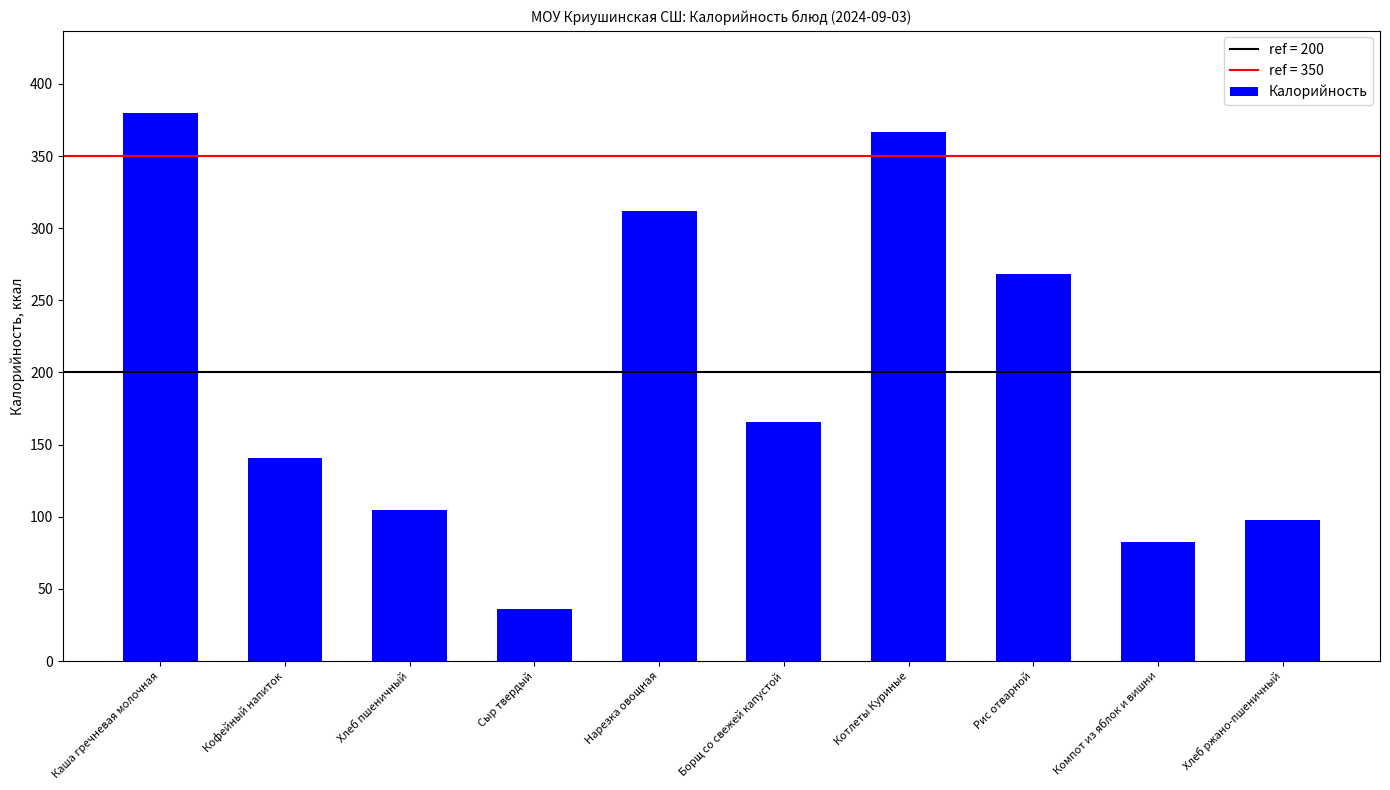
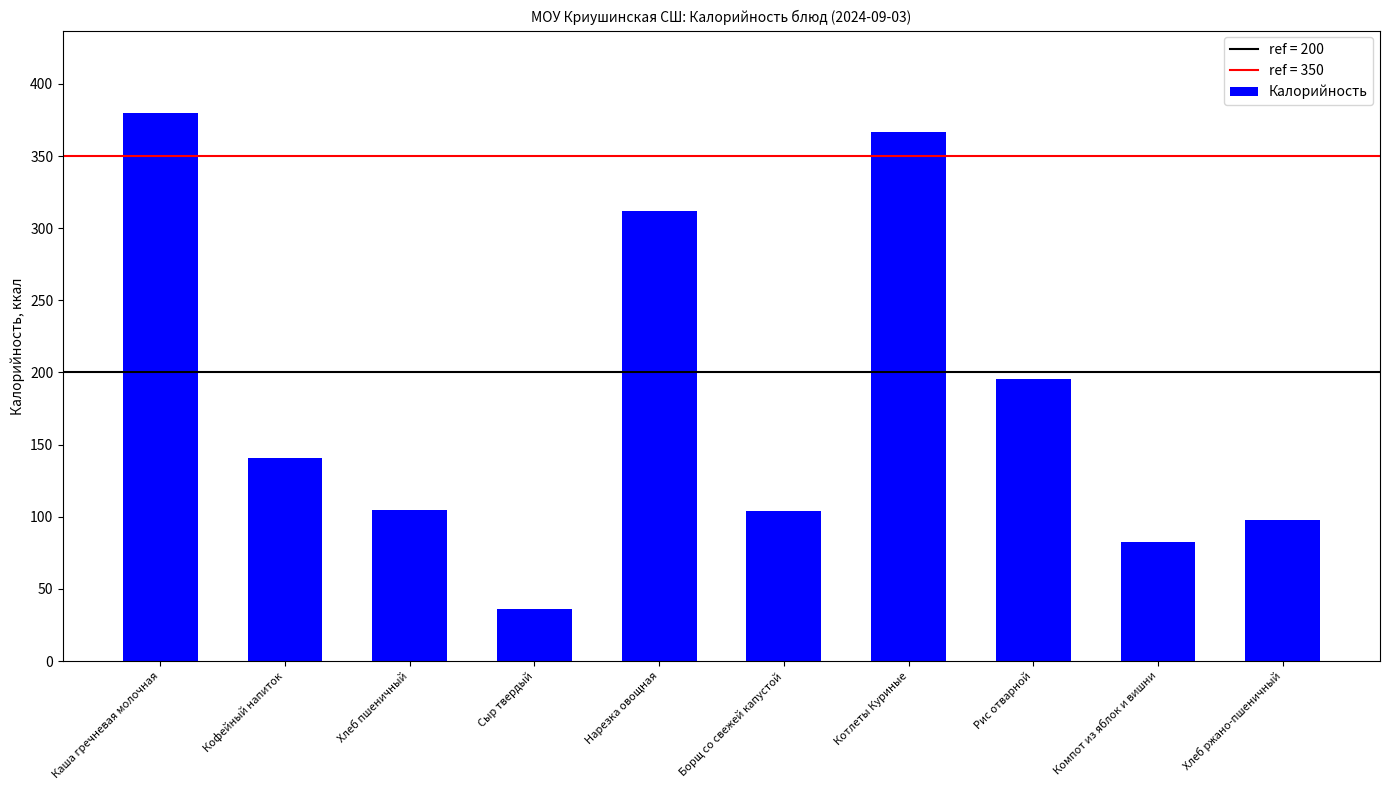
  {
    "Каша гречневая молочная": 380,
    "Кофейный напиток": 141,
    "Хлеб пшеничный": 105,
    "Сыр твердый": 36,
    "Нарезка овощная": 312,
-   "Борщ со свежей капустой": 166,
+   "Борщ со свежей капустой": 104,
    "Котлеты Куриные": 367,
-   "Рис отварной": 268,
+   "Рис отварной": 196,
    "Компот из яблок и вишни": 82,
    "Хлеб ржано-пшеничный": 98
  }
